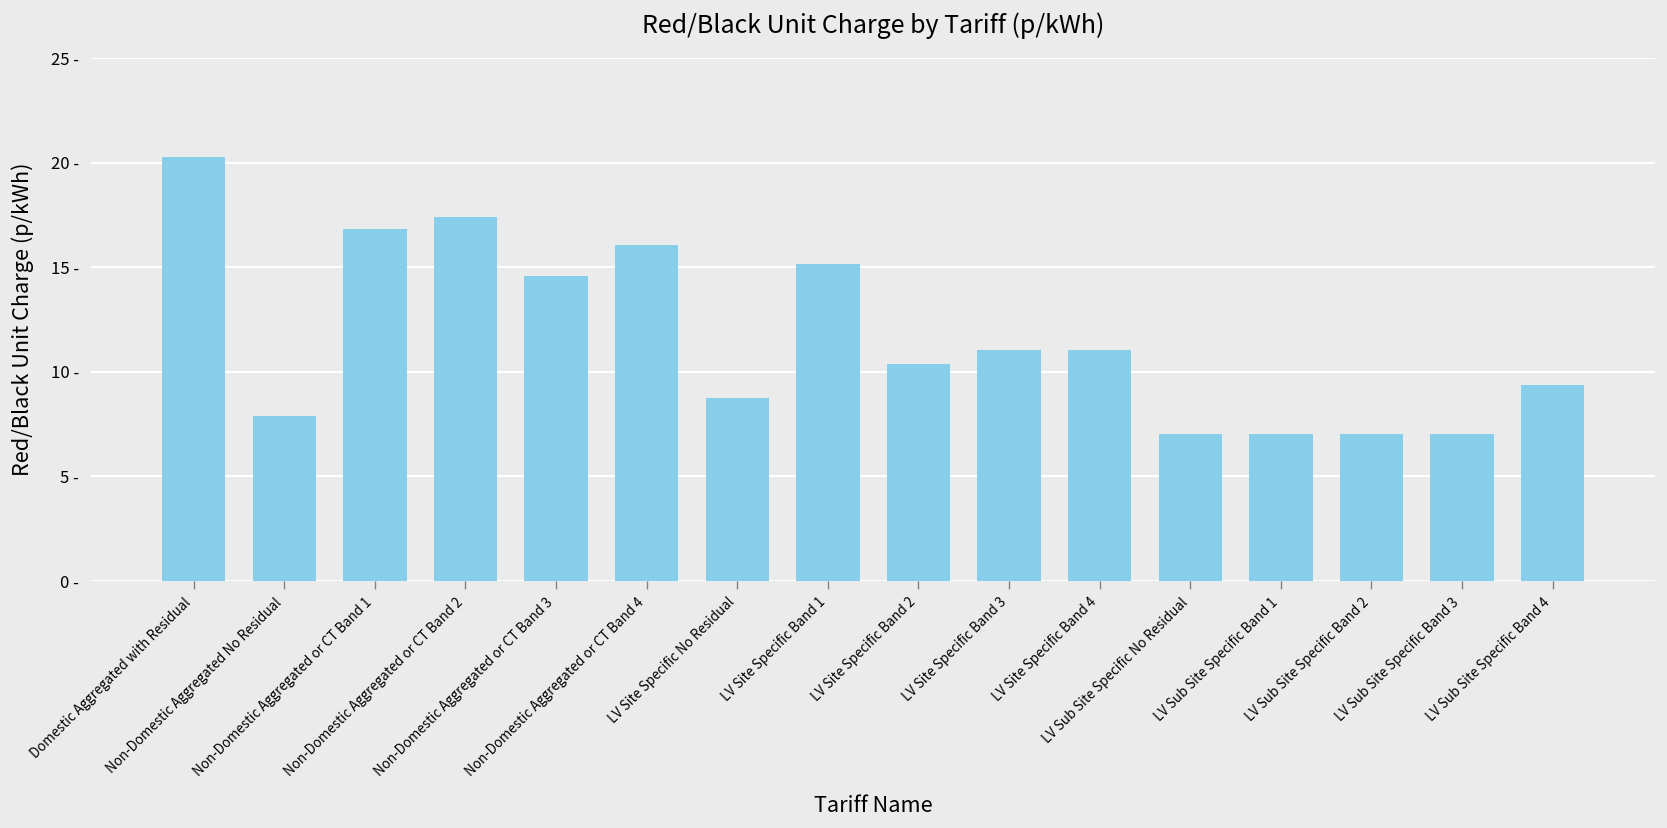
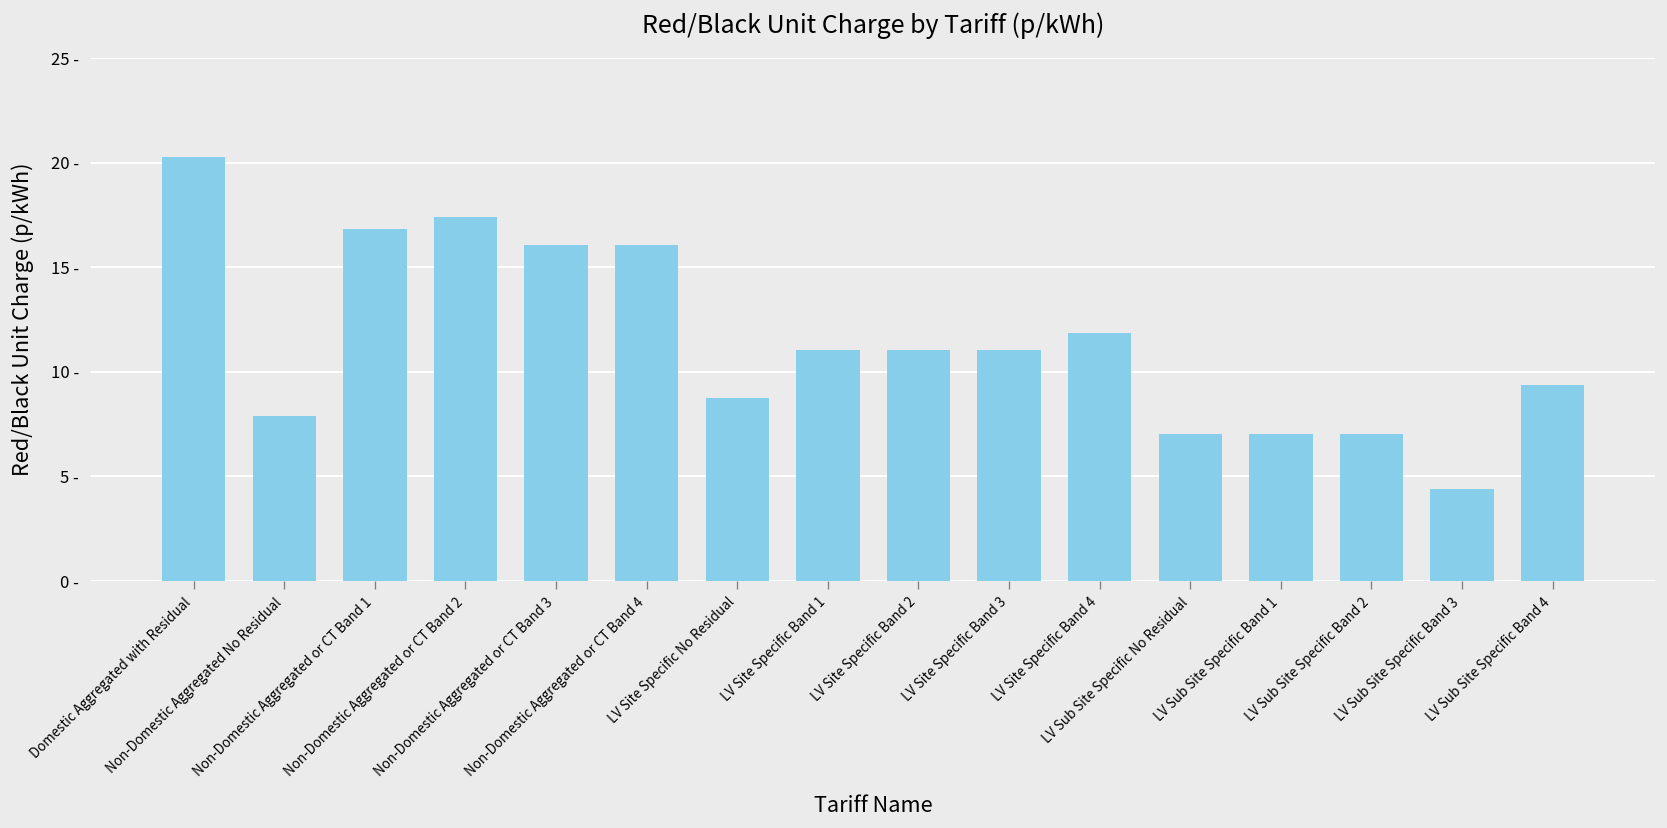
  {
    "Domestic Aggregated with Residual": "20.3 -",
    "Non-Domestic Aggregated No Residual": "7.9 -",
    "Non-Domestic Aggregated or CT Band 1": "16.8 -",
    "Non-Domestic Aggregated or CT Band 2": "17.4 -",
-   "Non-Domestic Aggregated or CT Band 3": "14.6 -",
+   "Non-Domestic Aggregated or CT Band 3": "16.0 -",
    "Non-Domestic Aggregated or CT Band 4": "16.0 -",
    "LV Site Specific No Residual": "8.8 -",
-   "LV Site Specific Band 1": "15.1 -",
-   "LV Site Specific Band 2": "10.4 -",
+   "LV Site Specific Band 1": "11.1 -",
+   "LV Site Specific Band 2": "11.1 -",
    "LV Site Specific Band 3": "11.1 -",
-   "LV Site Specific Band 4": "11.1 -",
+   "LV Site Specific Band 4": "11.8 -",
    "LV Sub Site Specific No Residual": "7.0 -",
    "LV Sub Site Specific Band 1": "7.0 -",
    "LV Sub Site Specific Band 2": "7.0 -",
-   "LV Sub Site Specific Band 3": "7.0 -",
+   "LV Sub Site Specific Band 3": "4.4 -",
    "LV Sub Site Specific Band 4": "9.4 -"
  }
